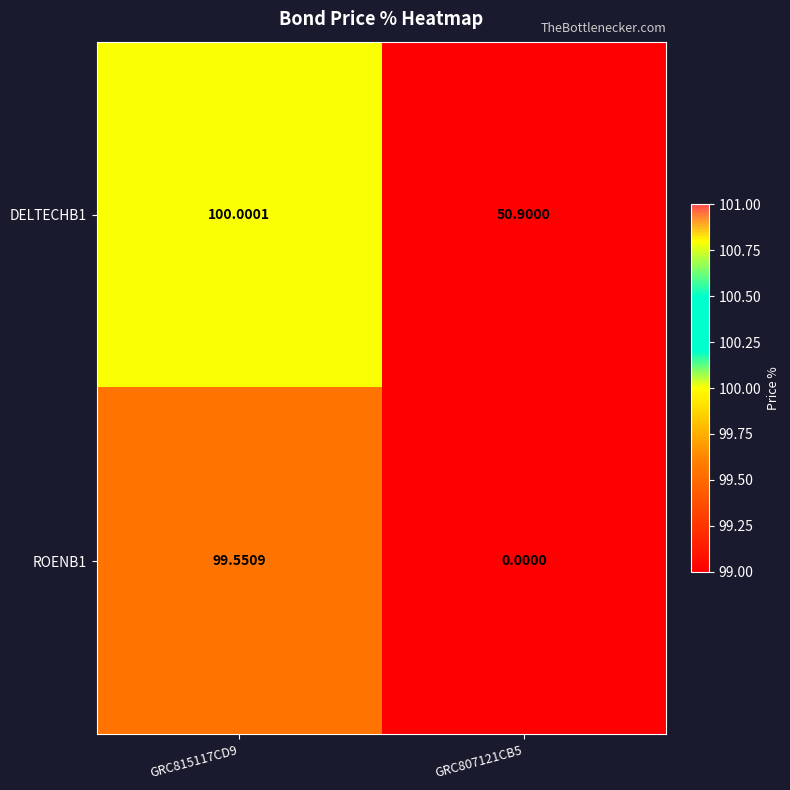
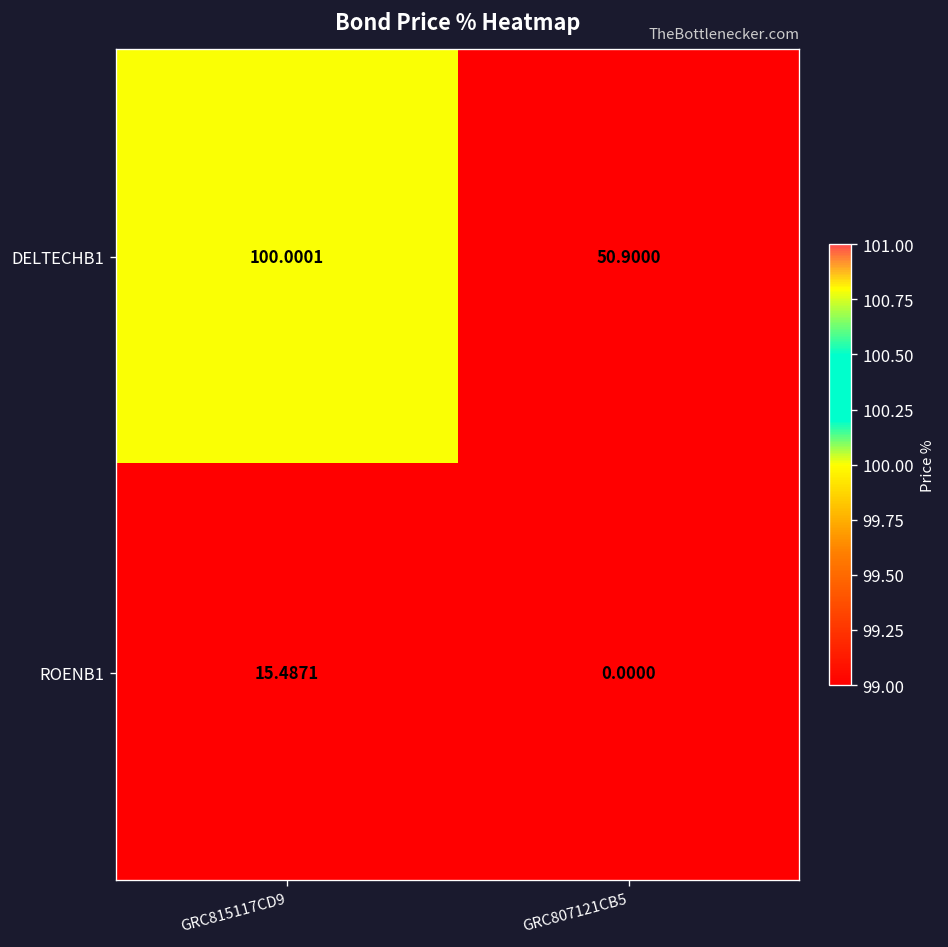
  {
    "DELTECHB1": {
      "GRC815117CD9": 100.0001,
      "GRC807121CB5": 50.9000
    },
    "ROENB1": {
-     "GRC815117CD9": 99.5509,
+     "GRC815117CD9": 15.4871,
      "GRC807121CB5": 0.0000
    }
  }
